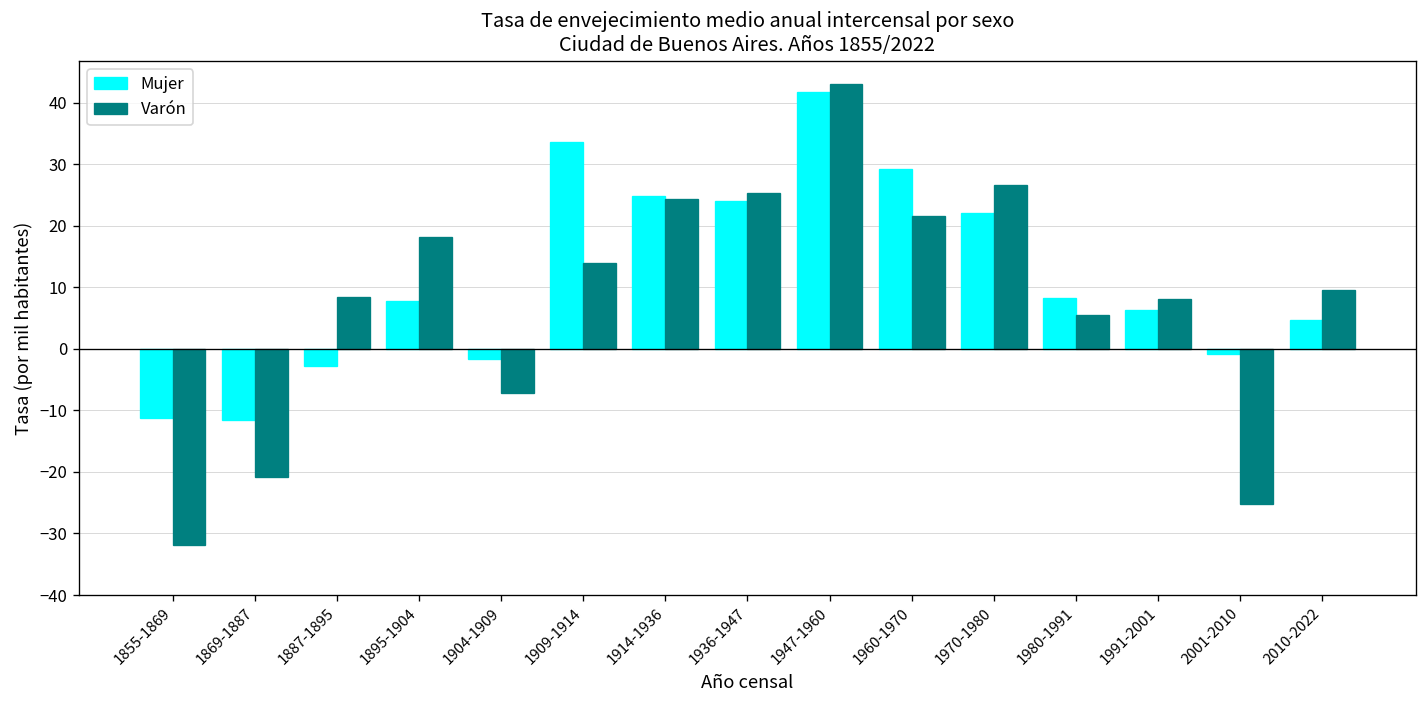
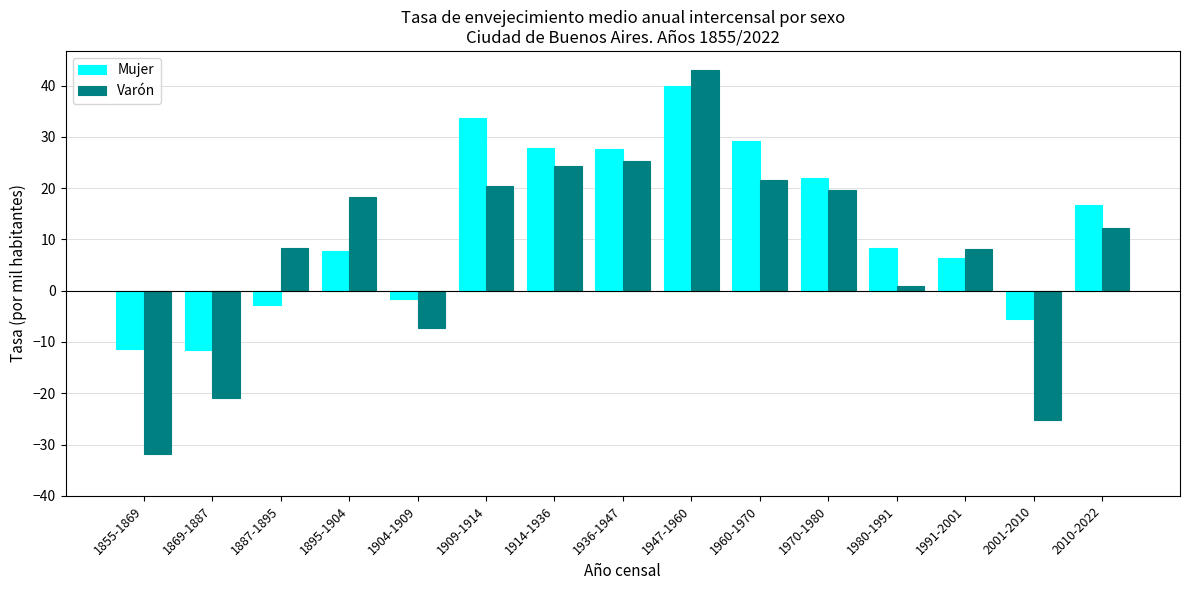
  {
    "Mujer": {
      "1855-1869": -11,
      "1869-1887": -12,
      "1887-1895": -3,
      "1895-1904": 8,
      "1904-1909": -2,
      "1909-1914": 34,
-     "1914-1936": 25,
-     "1936-1947": 24,
-     "1947-1960": 42,
+     "1914-1936": 28,
+     "1936-1947": 28,
+     "1947-1960": 40,
      "1960-1970": 29,
      "1970-1980": 22,
      "1980-1991": 8,
      "1991-2001": 6,
-     "2001-2010": -1,
-     "2010-2022": 5
+     "2001-2010": -6,
+     "2010-2022": 17
    },
    "Varón": {
      "1855-1869": -32,
      "1869-1887": -21,
      "1887-1895": 8,
      "1895-1904": 18,
      "1904-1909": -7,
-     "1909-1914": 14,
+     "1909-1914": 20,
      "1914-1936": 24,
      "1936-1947": 25,
      "1947-1960": 43,
      "1960-1970": 22,
-     "1970-1980": 27,
-     "1980-1991": 6,
+     "1970-1980": 20,
+     "1980-1991": 1,
      "1991-2001": 8,
      "2001-2010": -25,
-     "2010-2022": 10
+     "2010-2022": 12
    }
  }
